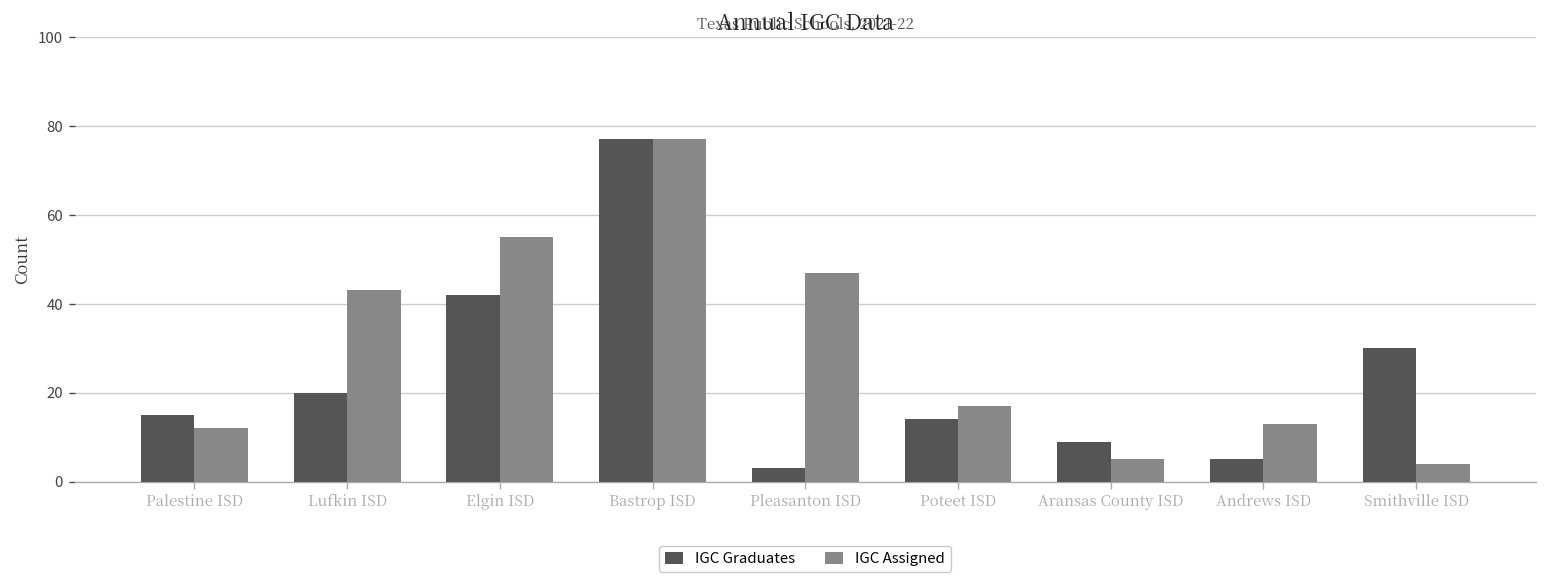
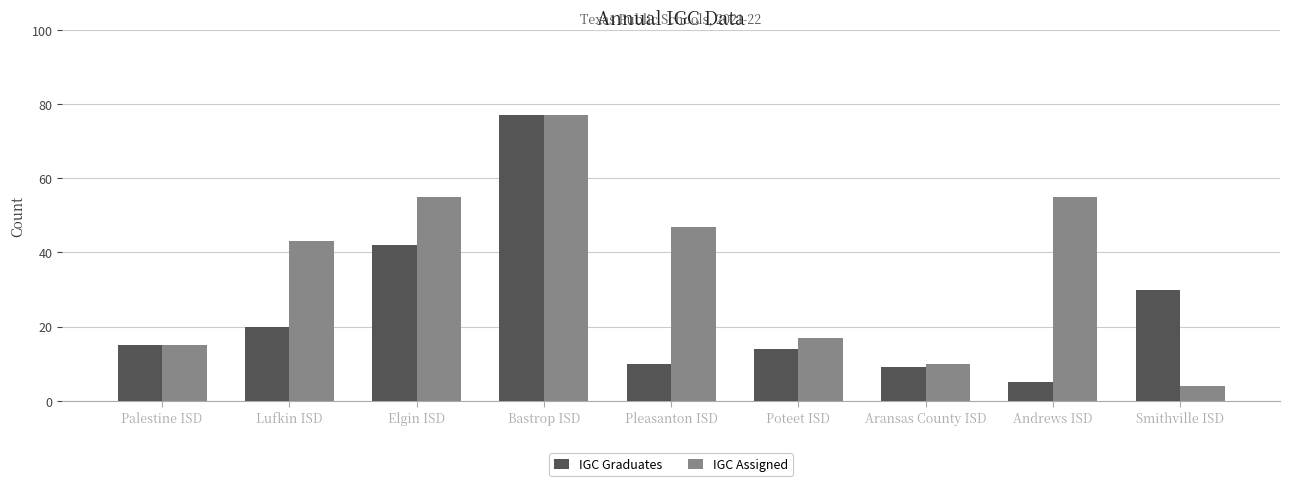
  {
    "IGC Graduates": {
      "Palestine ISD": 15,
      "Lufkin ISD": 20,
      "Elgin ISD": 42,
      "Bastrop ISD": 77,
-     "Pleasanton ISD": 3,
+     "Pleasanton ISD": 10,
      "Poteet ISD": 14,
      "Aransas County ISD": 9,
      "Andrews ISD": 5,
      "Smithville ISD": 30
    },
    "IGC Assigned": {
-     "Palestine ISD": 12,
+     "Palestine ISD": 15,
      "Lufkin ISD": 43,
      "Elgin ISD": 55,
      "Bastrop ISD": 77,
      "Pleasanton ISD": 47,
      "Poteet ISD": 17,
-     "Aransas County ISD": 5,
-     "Andrews ISD": 13,
+     "Aransas County ISD": 10,
+     "Andrews ISD": 55,
      "Smithville ISD": 4
    }
  }
